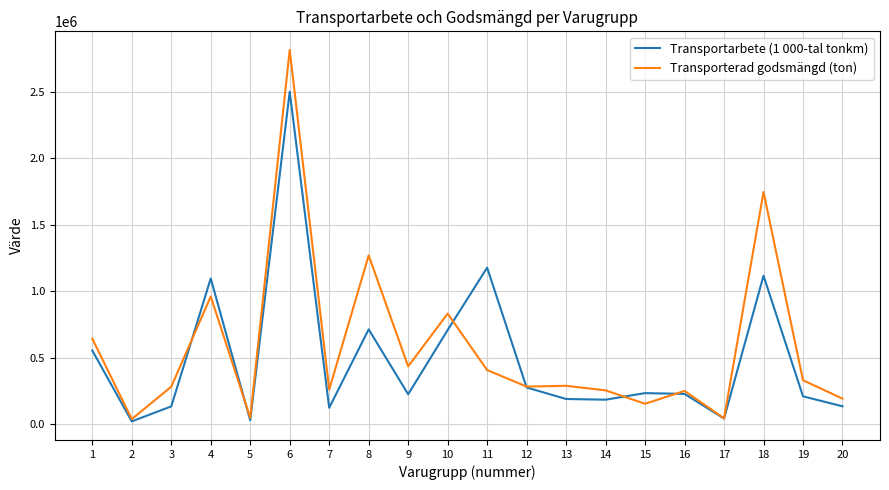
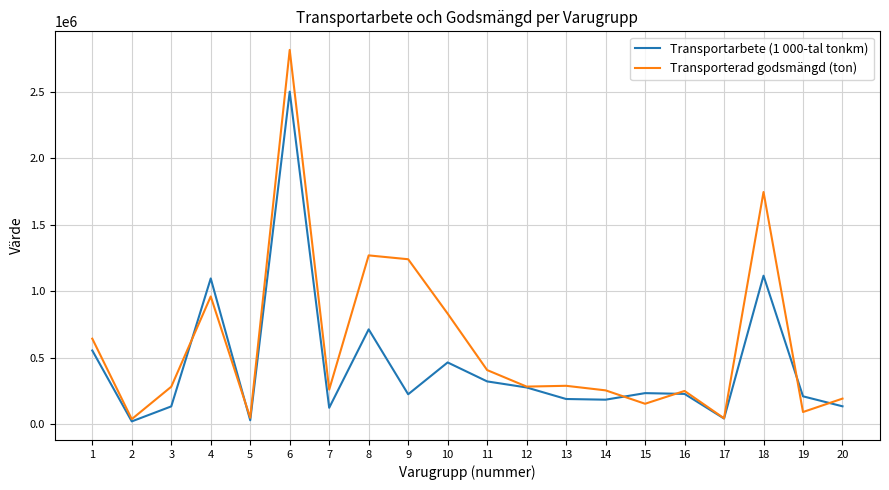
  {
    "Transportarbete (1 000-tal tonkm)": {
      "1": 550000,
      "3": 130000,
      "4": 1100000,
      "6": 2500000,
      "7": 120000,
      "8": 710000,
      "9": 220000,
-     "10": 710000,
-     "11": 1180000,
+     "10": 460000,
+     "11": 320000,
      "13": 190000,
      "14": 180000,
      "15": 230000,
      "16": 230000,
      "18": 1120000,
      "19": 210000,
      "20": 130000
    },
    "Transporterad godsmängd (ton)": {
      "1": 640000,
      "3": 280000,
      "4": 960000,
      "6": 2810000,
      "7": 260000,
      "8": 1270000,
-     "9": 430000,
+     "9": 1240000,
      "10": 830000,
      "11": 410000,
      "13": 290000,
      "14": 250000,
      "15": 150000,
      "16": 250000,
      "18": 1750000,
-     "19": 330000,
+     "19": 90000,
      "20": 190000
    }
  }
